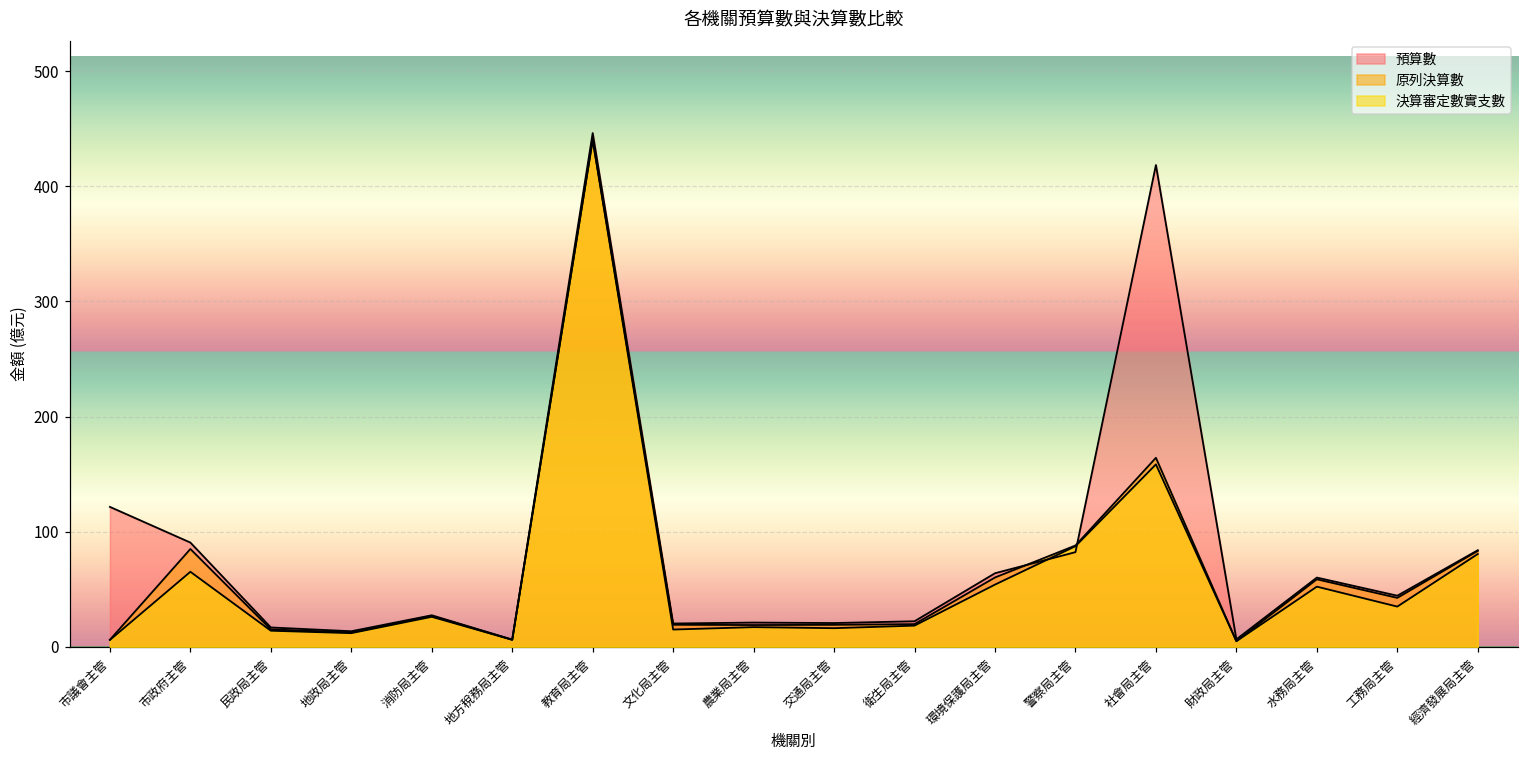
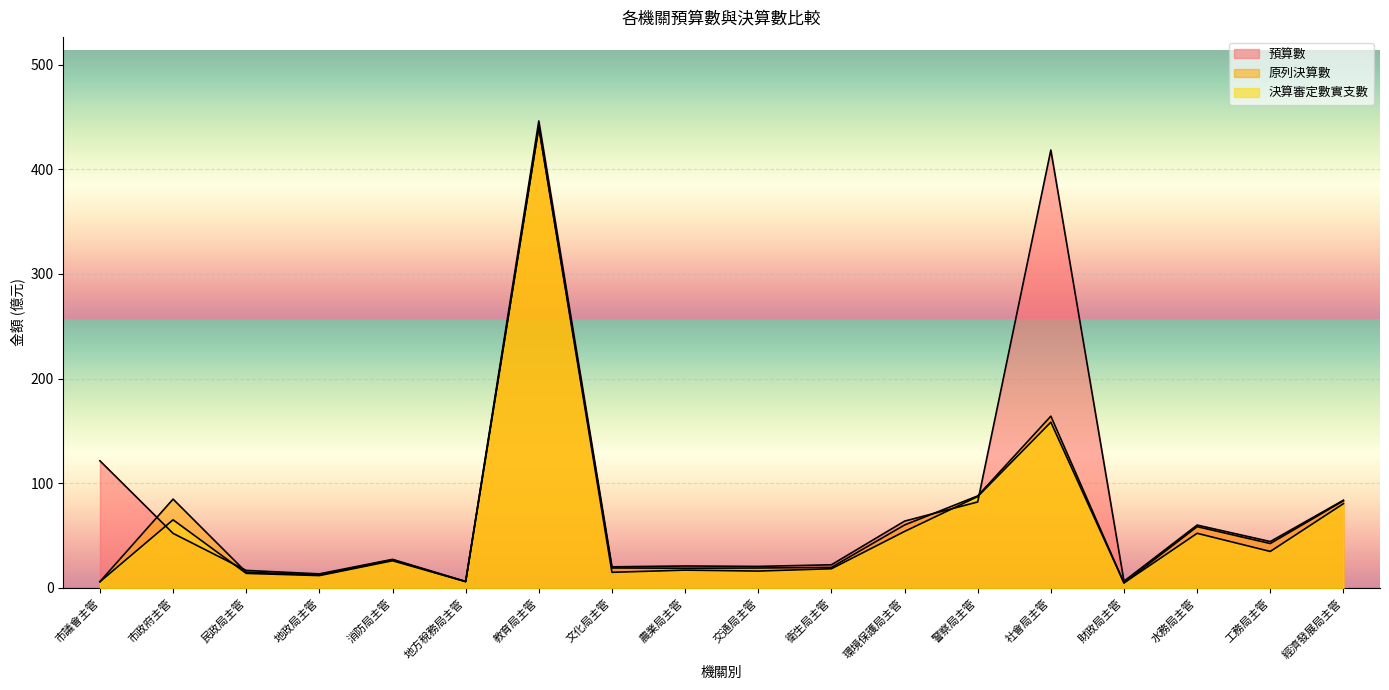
  {
    "預算數": {
      "市議會主管": 122,
-     "市政府主管": 91,
+     "市政府主管": 52,
      "教育局主管": 446,
      "衛生局主管": 22,
      "環境保護局主管": 64,
      "警察局主管": 82,
      "社會局主管": 418
    }
  }
